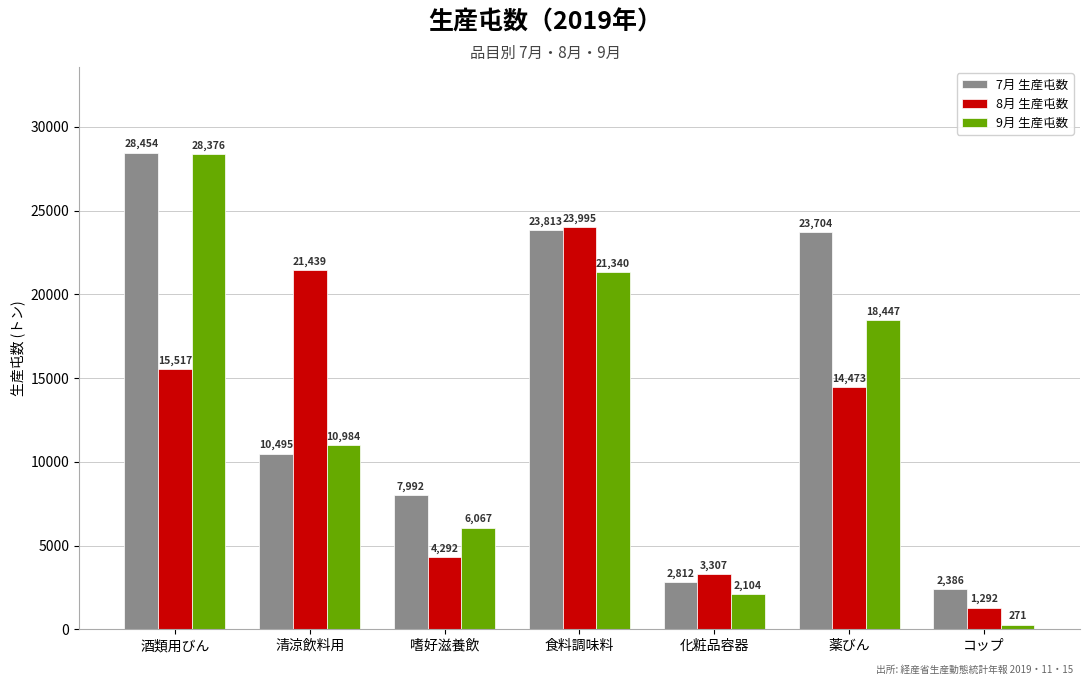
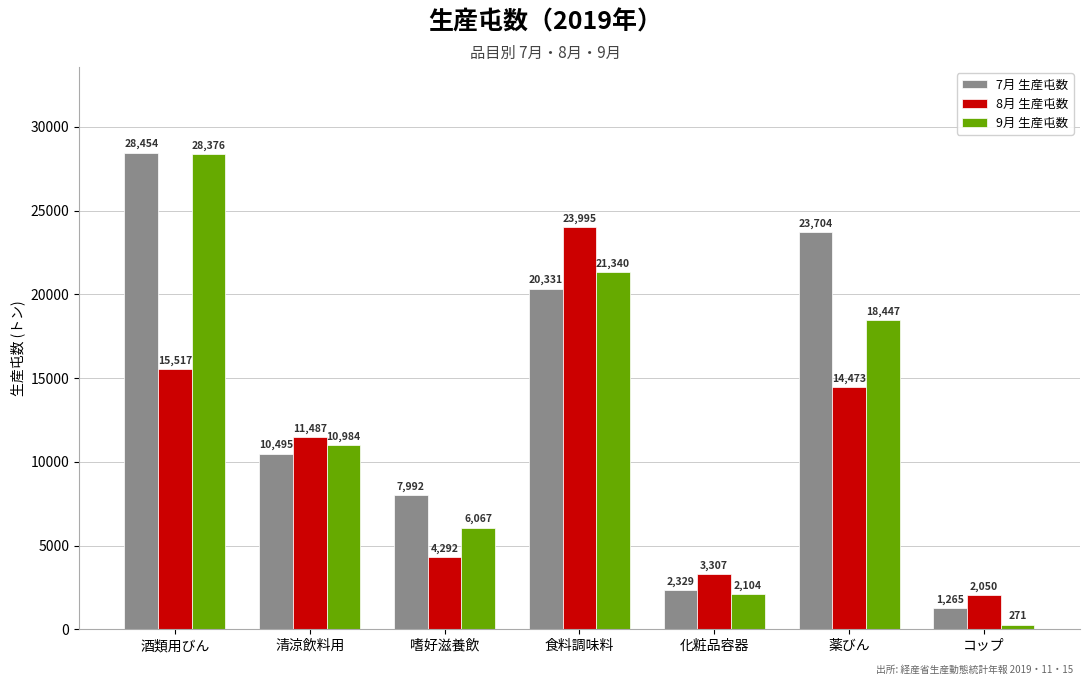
  {
    "7月 生産屯数": {
      "酒類用びん": "28,454",
      "清涼飲料用": "10,495",
      "嗜好滋養飲": "7,992",
-     "食料調味料": "23,813",
-     "化粧品容器": "2,812",
+     "食料調味料": "20,331",
+     "化粧品容器": "2,329",
      "薬びん": "23,704",
-     "コップ": "2,386"
+     "コップ": "1,265"
    },
    "8月 生産屯数": {
      "酒類用びん": "15,517",
-     "清涼飲料用": "21,439",
+     "清涼飲料用": "11,487",
      "嗜好滋養飲": "4,292",
      "食料調味料": "23,995",
      "化粧品容器": "3,307",
      "薬びん": "14,473",
-     "コップ": "1,292"
+     "コップ": "2,050"
    },
    "9月 生産屯数": {
      "酒類用びん": "28,376",
      "清涼飲料用": "10,984",
      "嗜好滋養飲": "6,067",
      "食料調味料": "21,340",
      "化粧品容器": "2,104",
      "薬びん": "18,447",
      "コップ": "271"
    }
  }
